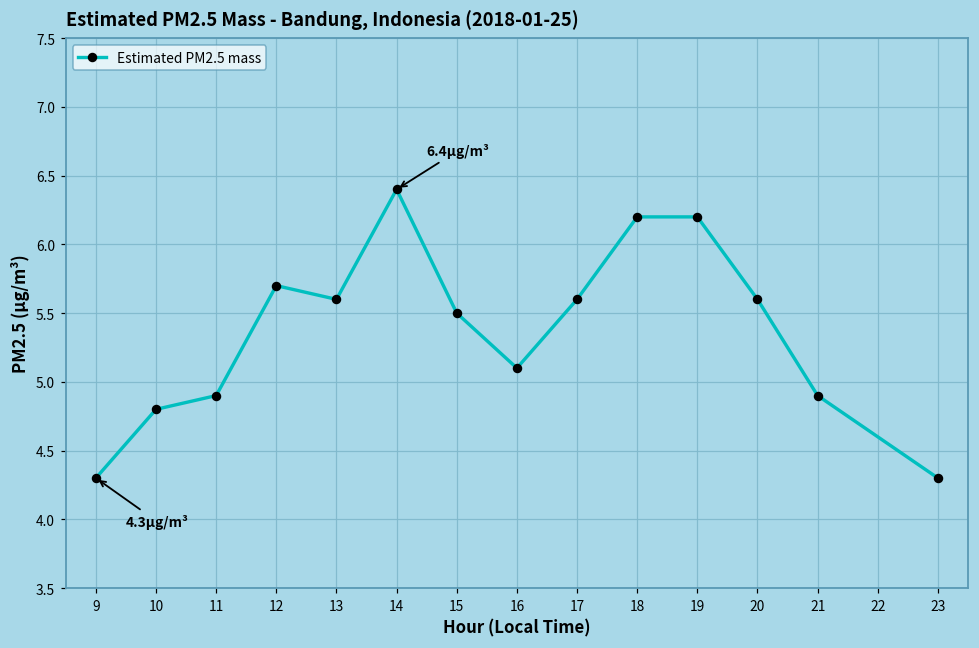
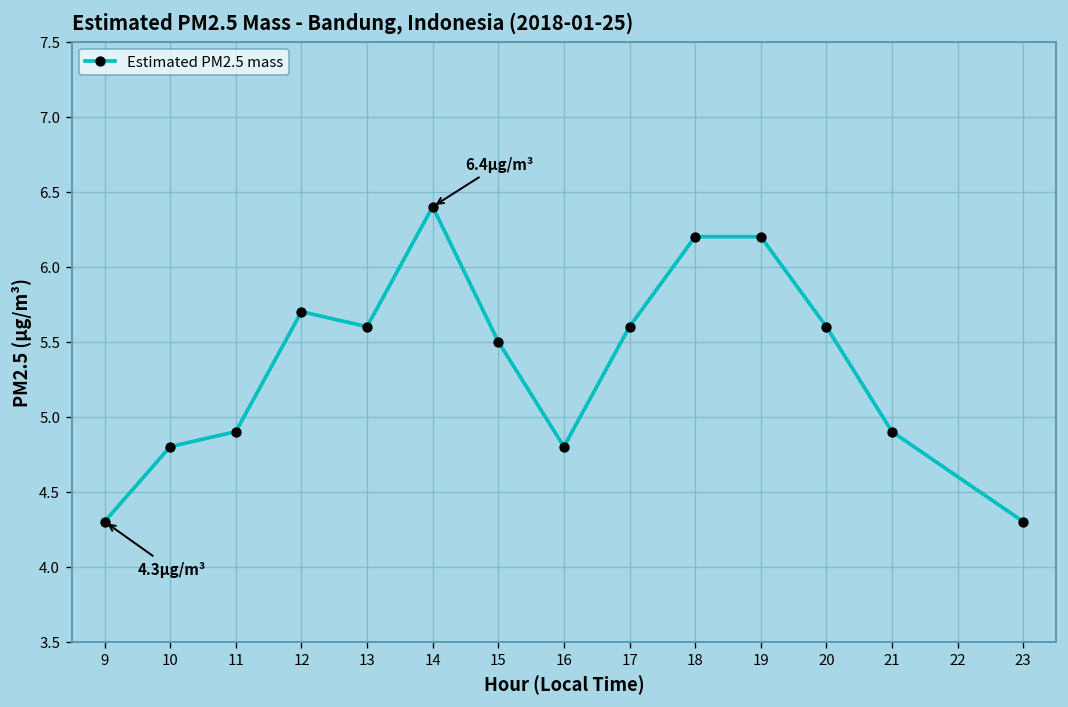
  {
    "10": 4.8,
    "11": 4.9,
    "12": 5.7,
    "13": 5.6,
    "15": 5.5,
-   "16": 5.1,
+   "16": 4.8,
    "17": 5.6,
    "18": 6.2,
    "19": 6.2,
    "20": 5.6,
    "21": 4.9,
    "23": 4.3
  }
